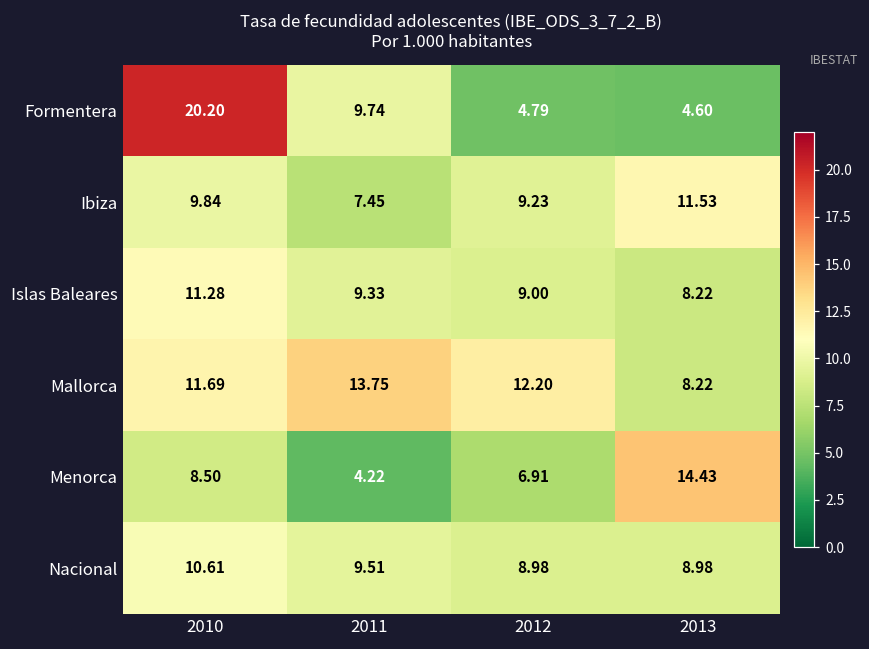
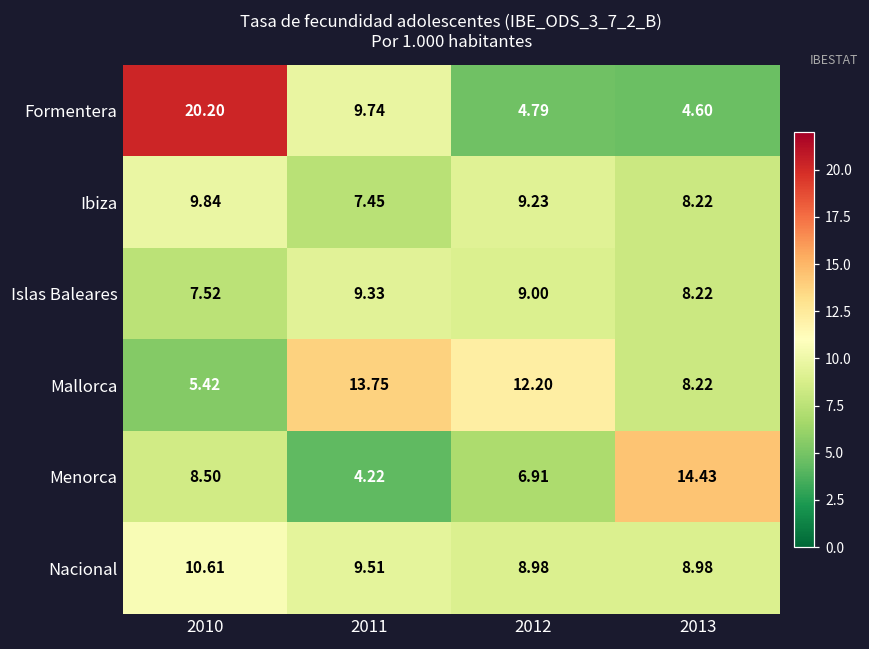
  {
    "Formentera": {
      "2010": 20.20,
      "2011": 9.74,
      "2012": 4.79,
      "2013": 4.60
    },
    "Ibiza": {
      "2010": 9.84,
      "2011": 7.45,
      "2012": 9.23,
-     "2013": 11.53
+     "2013": 8.22
    },
    "Islas Baleares": {
-     "2010": 11.28,
+     "2010": 7.52,
      "2011": 9.33,
      "2012": 9.00,
      "2013": 8.22
    },
    "Mallorca": {
-     "2010": 11.69,
+     "2010": 5.42,
      "2011": 13.75,
      "2012": 12.20,
      "2013": 8.22
    },
    "Menorca": {
      "2010": 8.50,
      "2011": 4.22,
      "2012": 6.91,
      "2013": 14.43
    },
    "Nacional": {
      "2010": 10.61,
      "2011": 9.51,
      "2012": 8.98,
      "2013": 8.98
    }
  }
